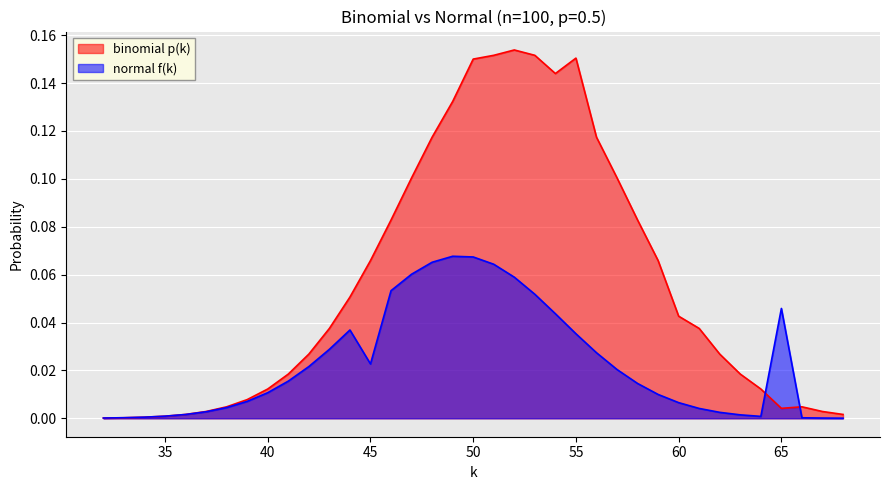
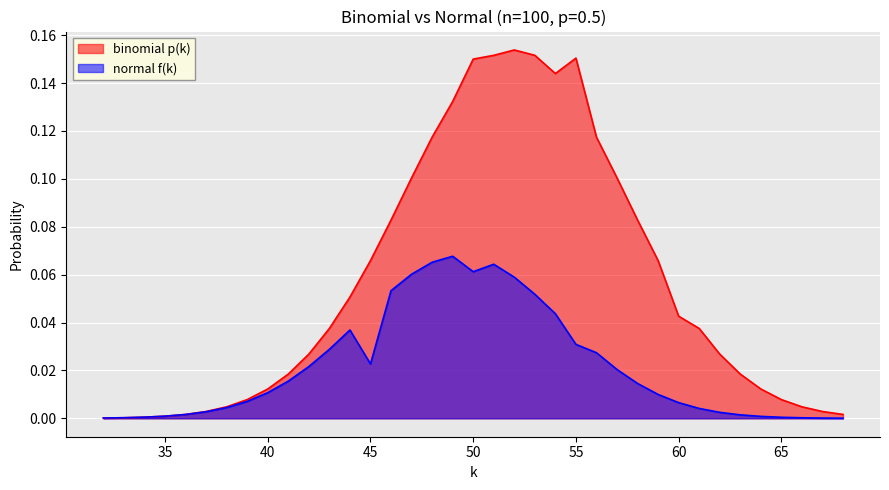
  {
    "binomial p(k)": {
      "40": 0.012,
      "45": 0.066,
      "50": 0.150,
      "55": 0.150,
      "60": 0.043,
-     "65": 0.004
+     "65": 0.008
    },
    "normal f(k)": {
      "40": 0.011,
      "45": 0.023,
-     "50": 0.067,
-     "55": 0.035,
+     "50": 0.061,
+     "55": 0.031,
      "60": 0.007,
-     "65": 0.046
+     "65": 0.000
    }
  }
